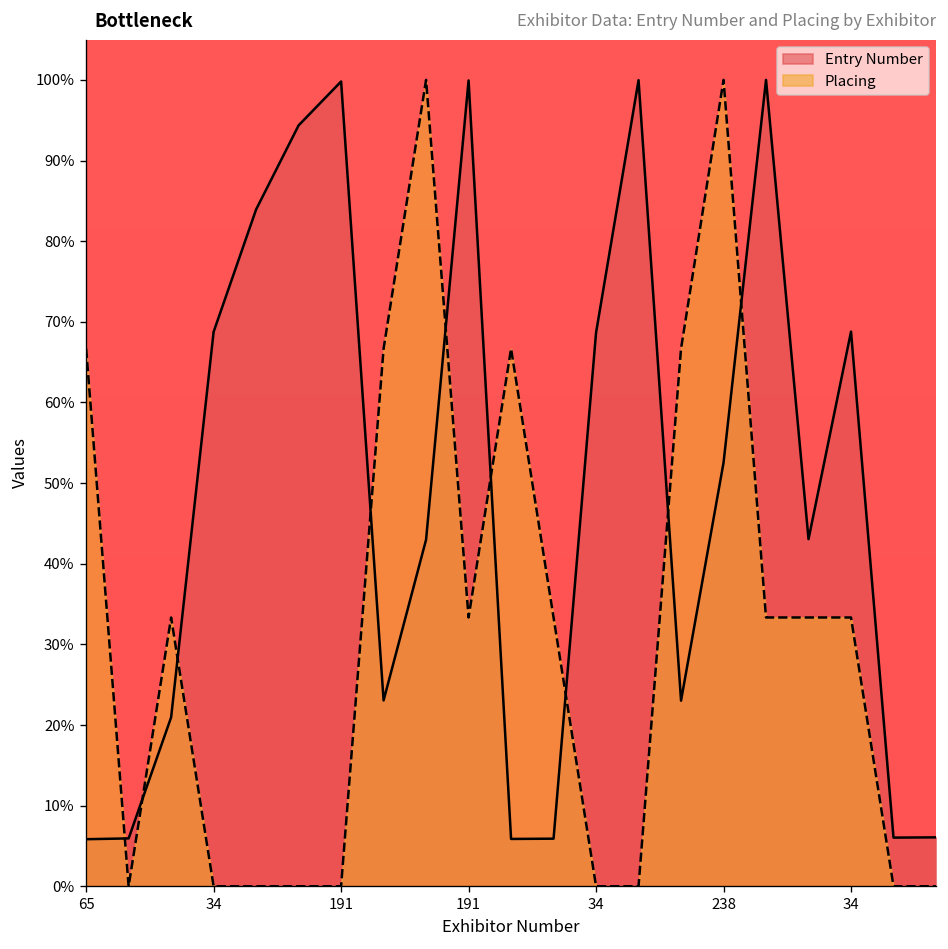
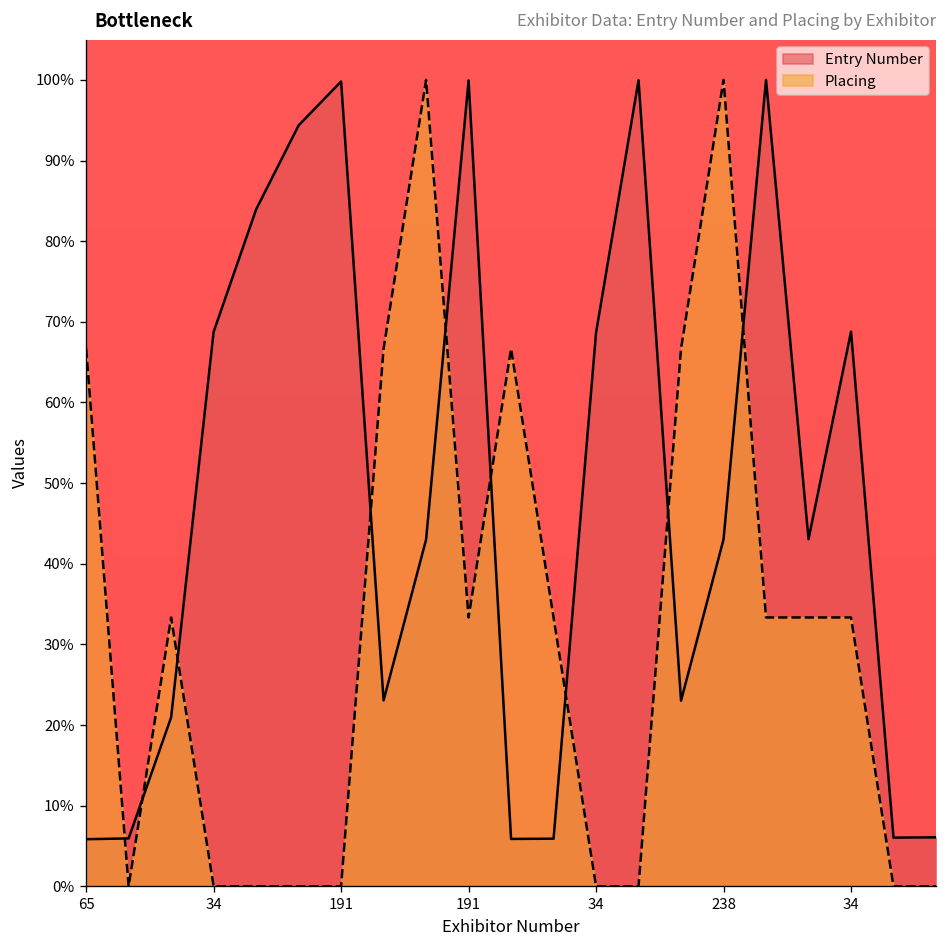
  {
    "Entry Number": {
      "65": "6%",
-     "238": "53%"
+     "238": "43%"
    },
    "Placing": {
      "65": "67%",
      "238": "100%"
    }
  }
